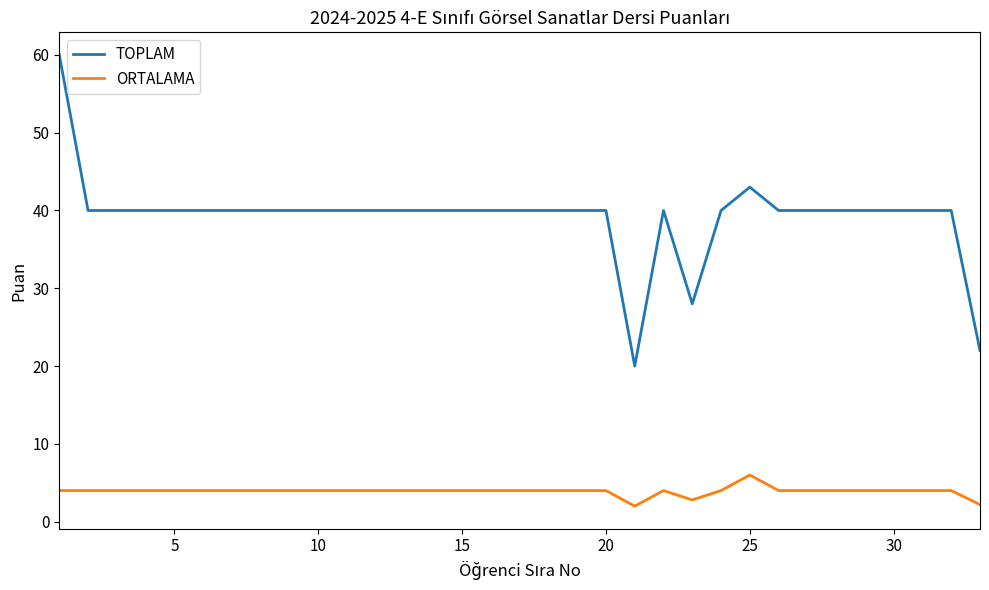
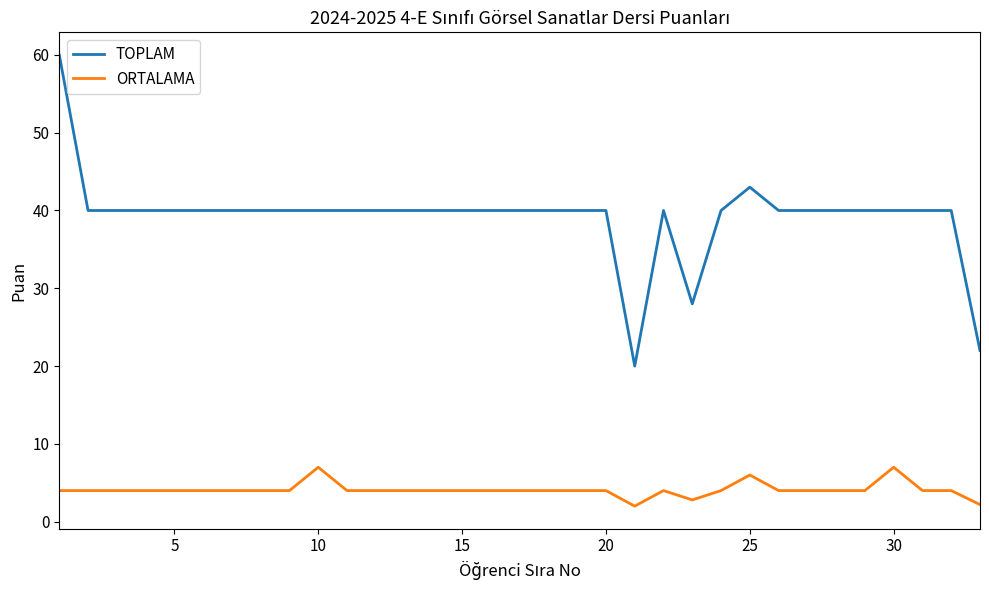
  {
    "TOPLAM": {
      "5": 40,
      "10": 40,
      "15": 40,
      "20": 40,
      "25": 43,
      "30": 40
    },
    "ORTALAMA": {
      "5": 4,
-     "10": 4,
+     "10": 7,
      "15": 4,
      "20": 4,
      "25": 6,
-     "30": 4
+     "30": 7
    }
  }
